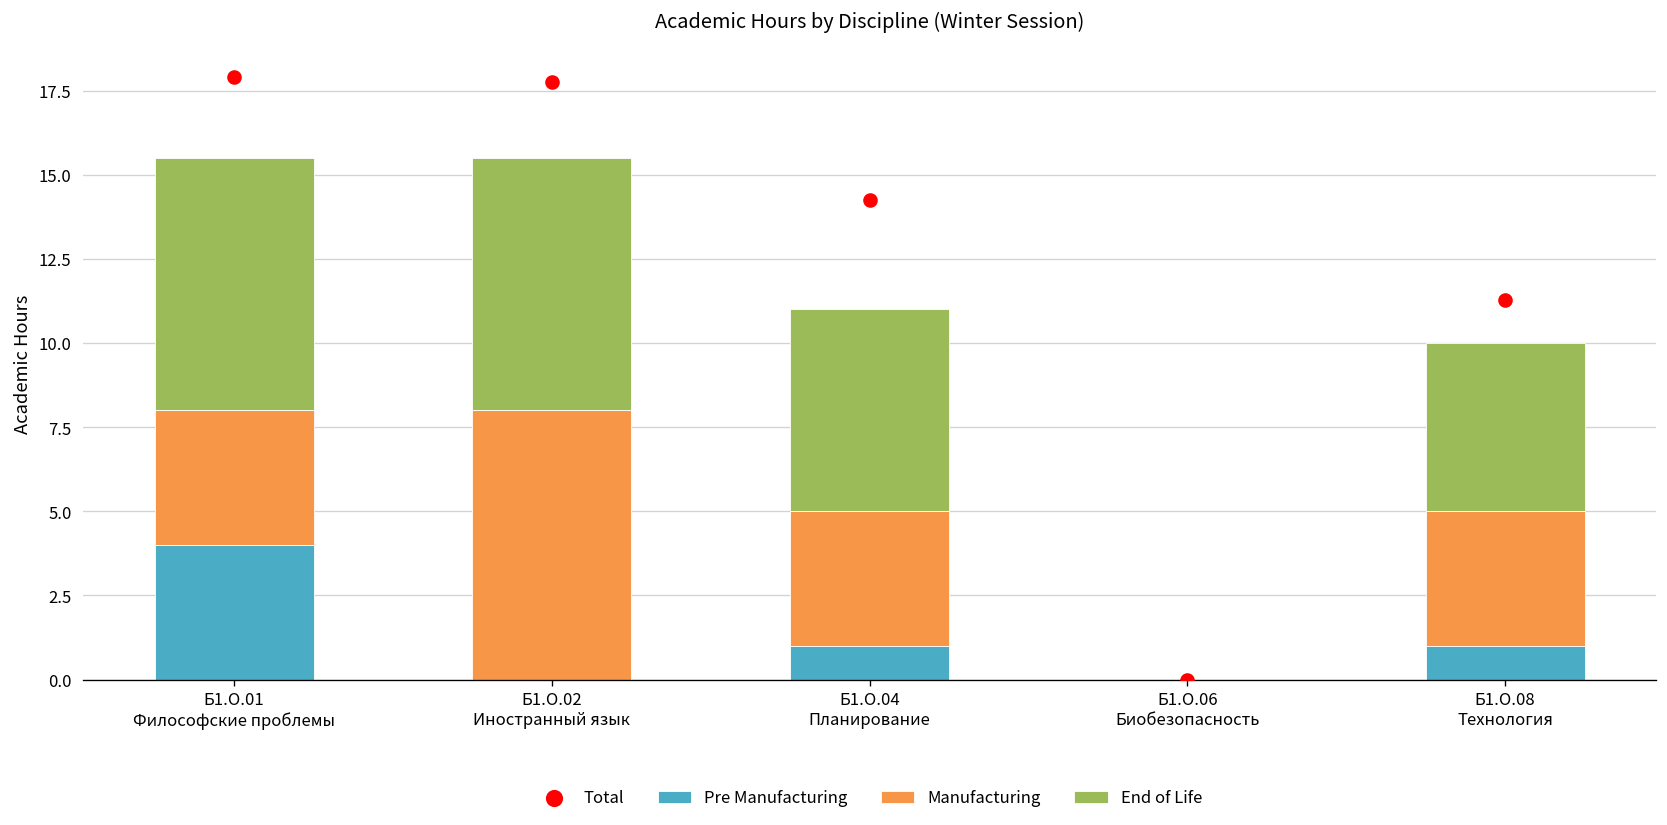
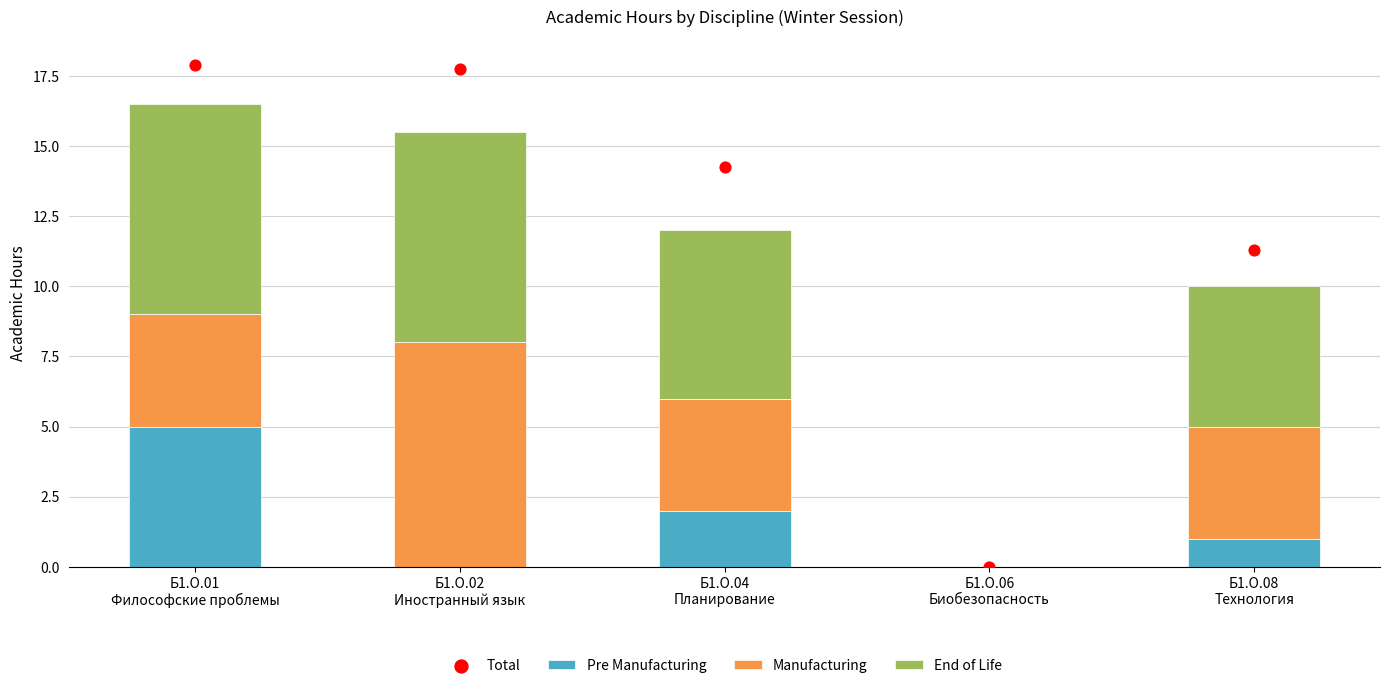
  {
    "Pre Manufacturing": {
-     "Б1.О.01 Философские проблемы": 4,
+     "Б1.О.01 Философские проблемы": 5,
      "Б1.О.02 Иностранный язык": 0,
-     "Б1.О.04 Планирование": 1,
+     "Б1.О.04 Планирование": 2,
      "Б1.О.06 Биобезопасность": 0,
      "Б1.О.08 Технология": 1
    },
    "End of Life": {
      "Б1.О.01 Философские проблемы": 7.5,
      "Б1.О.02 Иностранный язык": 7.5,
      "Б1.О.04 Планирование": 6,
      "Б1.О.06 Биобезопасность": 0,
      "Б1.О.08 Технология": 5
    }
  }
